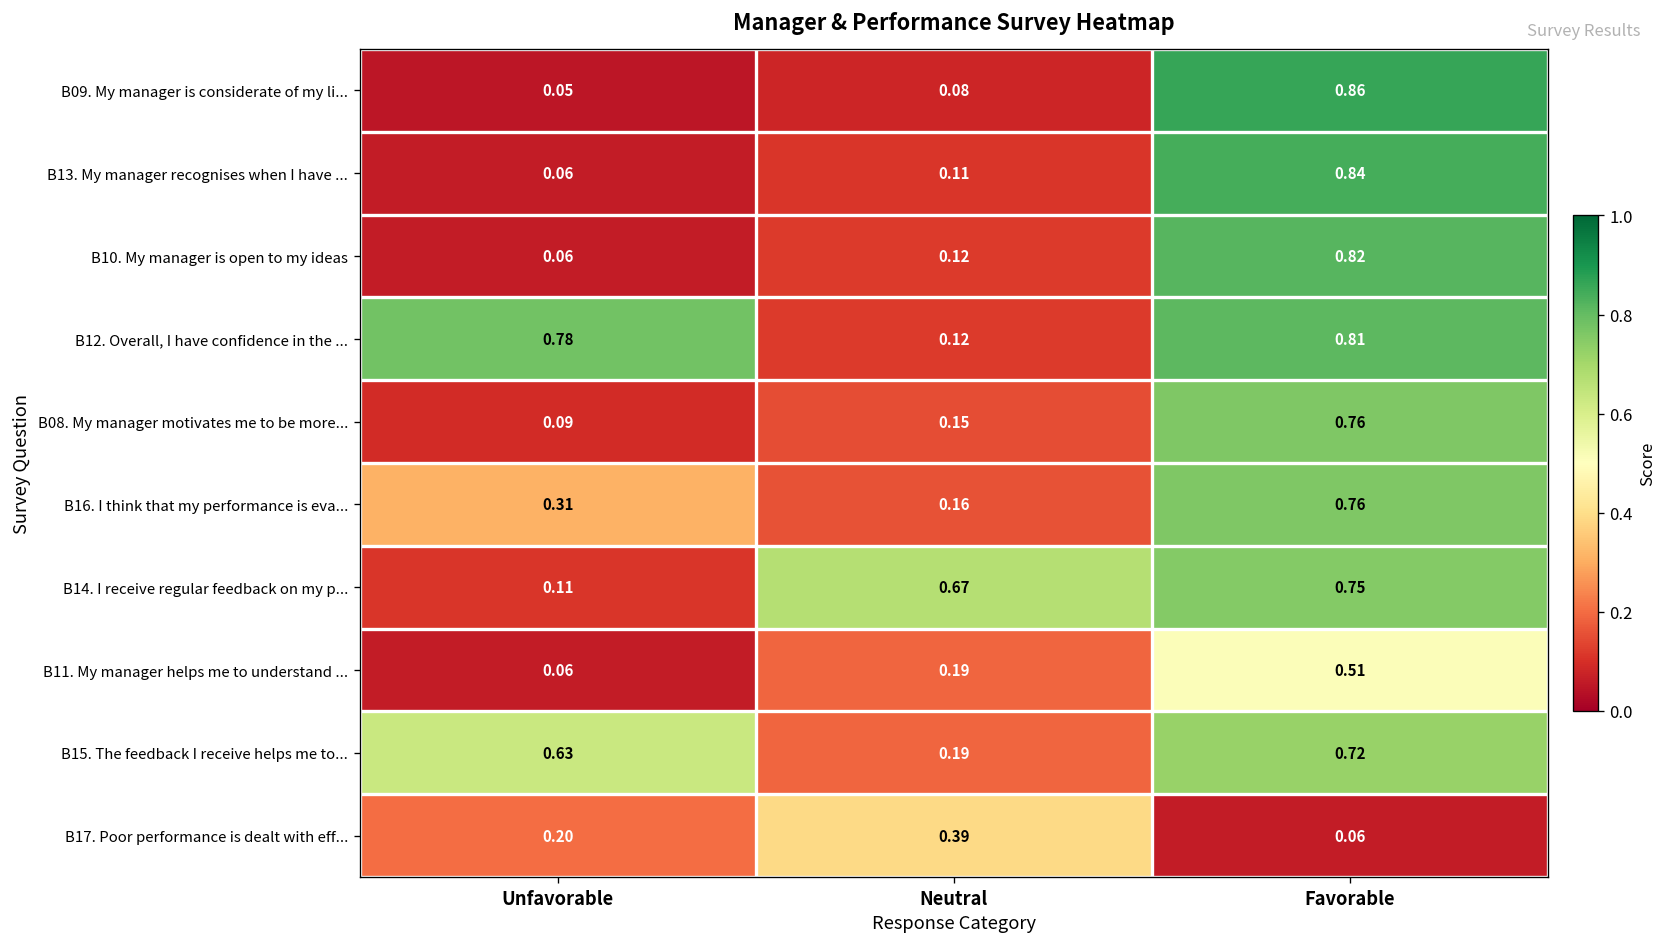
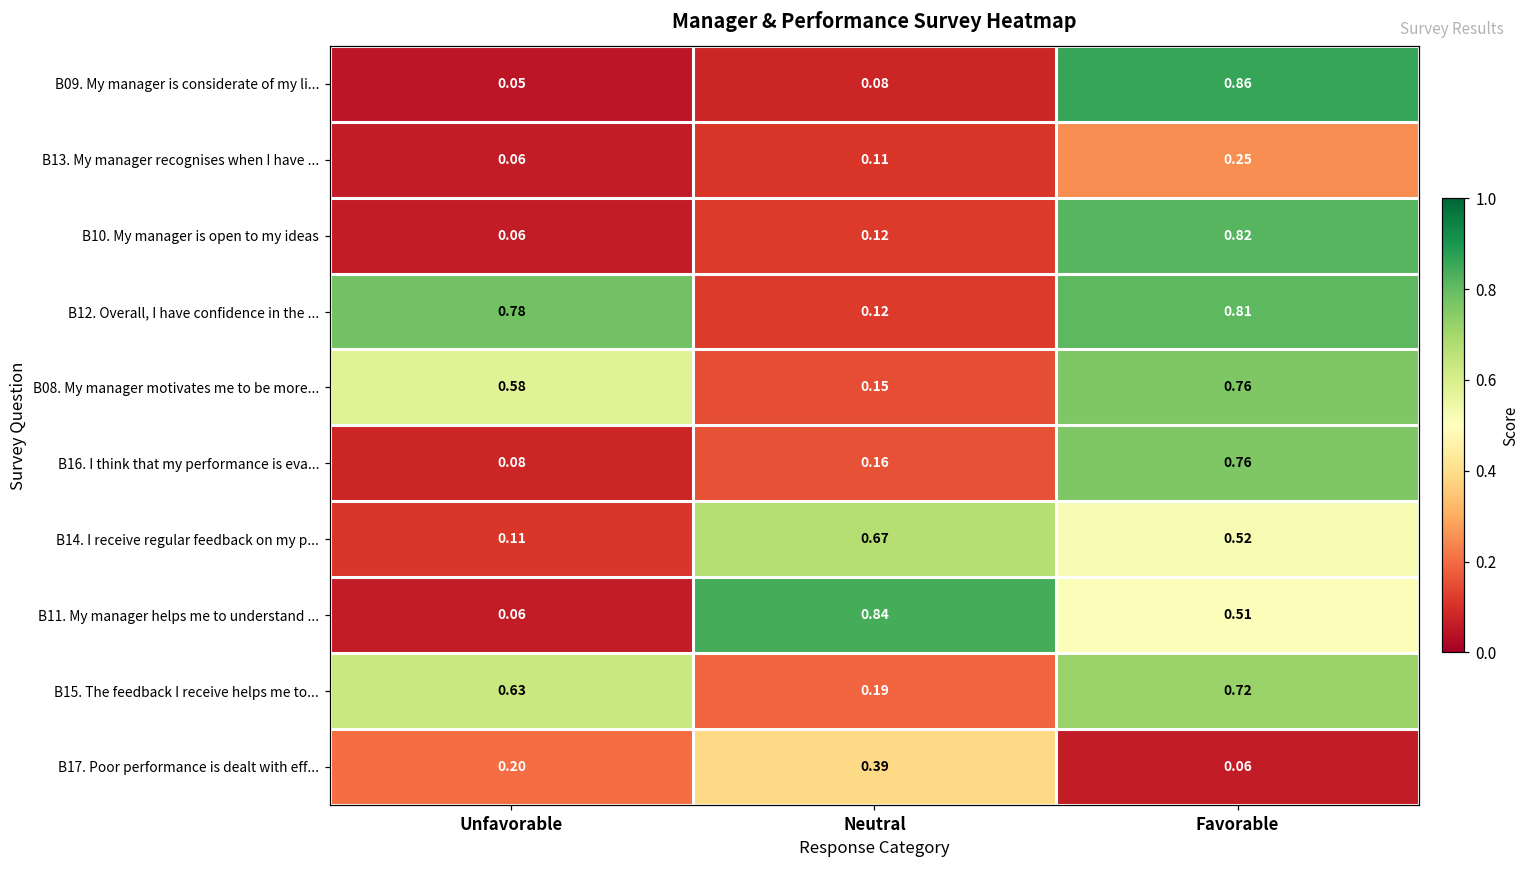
  {
    "B09. My manager is considerate of my li...": {
      "Unfavorable": 0.05,
      "Neutral": 0.08,
      "Favorable": 0.86
    },
    "B13. My manager recognises when I have ...": {
      "Unfavorable": 0.06,
      "Neutral": 0.11,
-     "Favorable": 0.84
+     "Favorable": 0.25
    },
    "B10. My manager is open to my ideas": {
      "Unfavorable": 0.06,
      "Neutral": 0.12,
      "Favorable": 0.82
    },
    "B12. Overall, I have confidence in the ...": {
      "Unfavorable": 0.78,
      "Neutral": 0.12,
      "Favorable": 0.81
    },
    "B08. My manager motivates me to be more...": {
-     "Unfavorable": 0.09,
+     "Unfavorable": 0.58,
      "Neutral": 0.15,
      "Favorable": 0.76
    },
    "B16. I think that my performance is eva...": {
-     "Unfavorable": 0.31,
+     "Unfavorable": 0.08,
      "Neutral": 0.16,
      "Favorable": 0.76
    },
    "B14. I receive regular feedback on my p...": {
      "Unfavorable": 0.11,
      "Neutral": 0.67,
-     "Favorable": 0.75
+     "Favorable": 0.52
    },
    "B11. My manager helps me to understand ...": {
      "Unfavorable": 0.06,
-     "Neutral": 0.19,
+     "Neutral": 0.84,
      "Favorable": 0.51
    },
    "B15. The feedback I receive helps me to...": {
      "Unfavorable": 0.63,
      "Neutral": 0.19,
      "Favorable": 0.72
    },
    "B17. Poor performance is dealt with eff...": {
      "Unfavorable": 0.20,
      "Neutral": 0.39,
      "Favorable": 0.06
    }
  }
